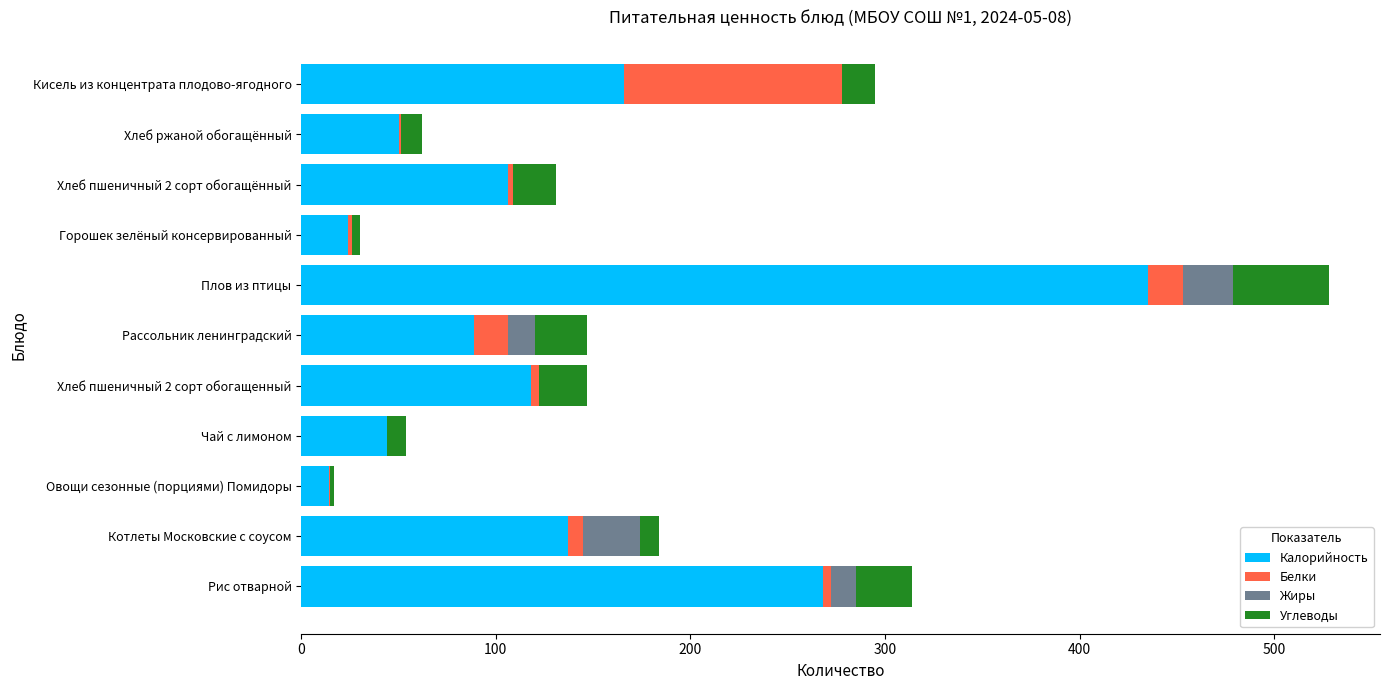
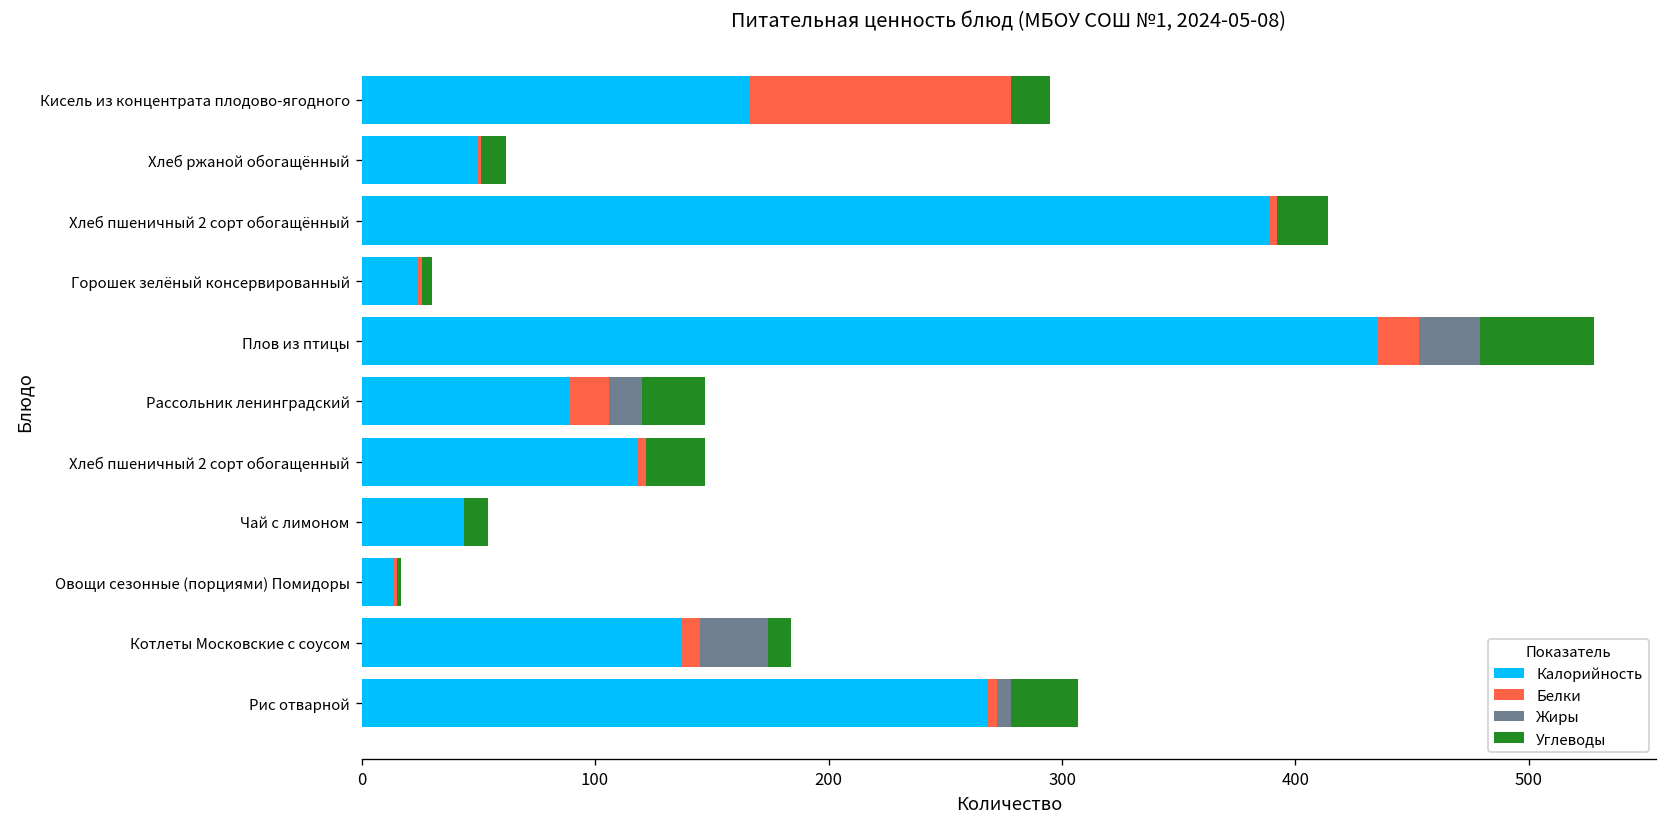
  {
    "Калорийность": {
      "Кисель из концентрата плодово-ягодного": 166,
      "Хлеб ржаной обогащённый": 50,
-     "Хлеб пшеничный 2 сорт обогащённый": 106,
+     "Хлеб пшеничный 2 сорт обогащённый": 389,
      "Горошек зелёный консервированный": 24,
      "Плов из птицы": 435,
      "Рассольник ленинградский": 89,
      "Хлеб пшеничный 2 сорт обогащенный": 118,
      "Чай с лимоном": 44,
      "Овощи сезонные (порциями) Помидоры": 14,
      "Котлеты Московские с соусом": 137,
      "Рис отварной": 268
    },
    "Белки": {
      "Кисель из концентрата плодово-ягодного": 112,
      "Хлеб пшеничный 2 сорт обогащённый": 3,
      "Горошек зелёный консервированный": 2,
      "Плов из птицы": 18,
      "Рассольник ленинградский": 17,
      "Хлеб пшеничный 2 сорт обогащенный": 4,
      "Чай с лимоном": 0,
      "Котлеты Московские с соусом": 8,
      "Рис отварной": 4
    },
    "Жиры": {
      "Кисель из концентрата плодово-ягодного": 0,
      "Хлеб ржаной обогащённый": 0,
      "Хлеб пшеничный 2 сорт обогащённый": 0,
      "Горошек зелёный консервированный": 0,
      "Плов из птицы": 26,
      "Рассольник ленинградский": 14,
      "Хлеб пшеничный 2 сорт обогащенный": 0,
      "Чай с лимоном": 0,
      "Овощи сезонные (порциями) Помидоры": 0,
      "Котлеты Московские с соусом": 29,
-     "Рис отварной": 13
+     "Рис отварной": 6
    },
    "Углеводы": {
      "Кисель из концентрата плодово-ягодного": 17,
      "Хлеб ржаной обогащённый": 11,
      "Хлеб пшеничный 2 сорт обогащённый": 22,
      "Горошек зелёный консервированный": 4,
      "Плов из птицы": 49,
      "Рассольник ленинградский": 27,
      "Хлеб пшеничный 2 сорт обогащенный": 25,
      "Чай с лимоном": 10,
      "Овощи сезонные (порциями) Помидоры": 2,
      "Котлеты Московские с соусом": 10,
      "Рис отварной": 29
    }
  }
